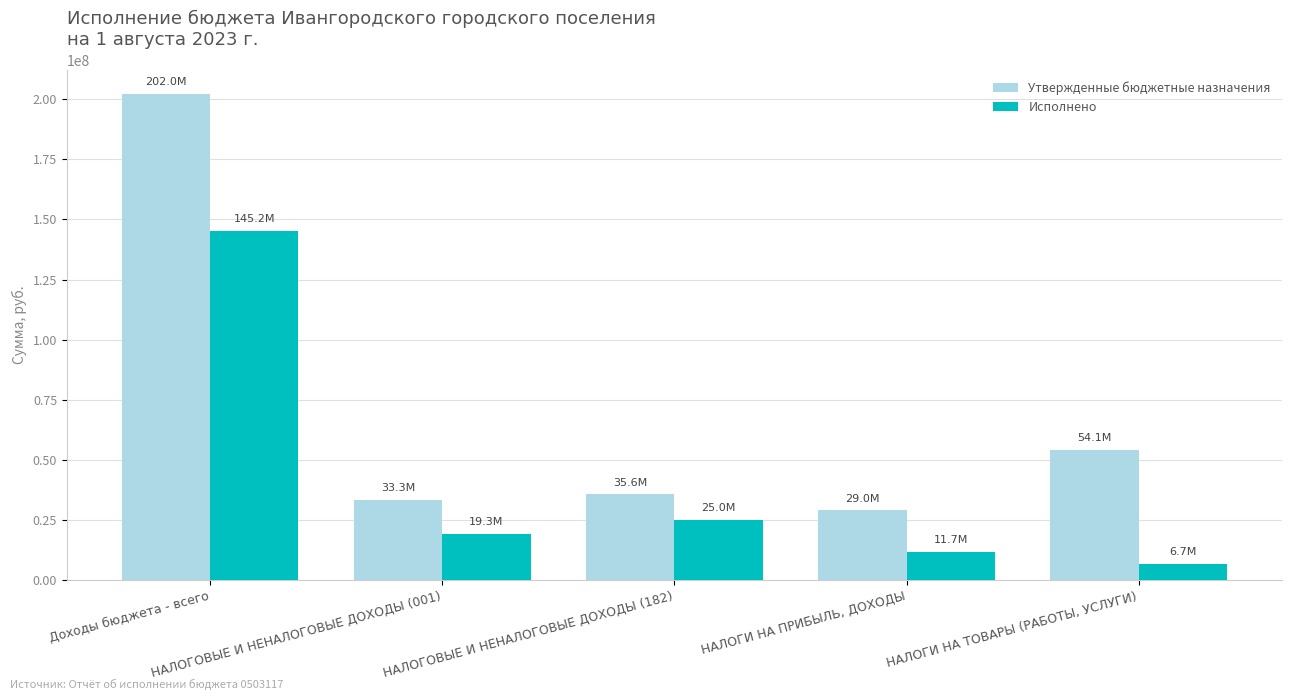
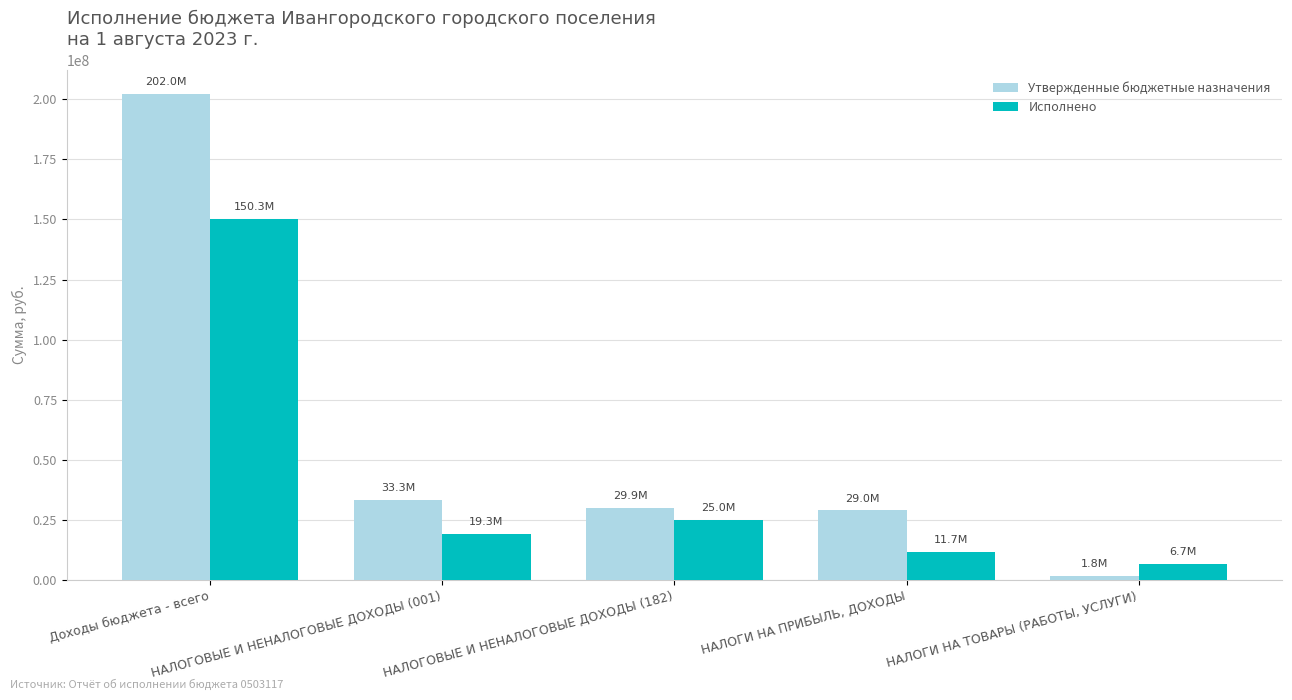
  {
    "Утвержденные бюджетные назначения": {
      "Доходы бюджета - всего": "202.0M",
      "НАЛОГОВЫЕ И НЕНАЛОГОВЫЕ ДОХОДЫ (001)": "33.3M",
-     "НАЛОГОВЫЕ И НЕНАЛОГОВЫЕ ДОХОДЫ (182)": "35.6M",
+     "НАЛОГОВЫЕ И НЕНАЛОГОВЫЕ ДОХОДЫ (182)": "29.9M",
      "НАЛОГИ НА ПРИБЫЛЬ, ДОХОДЫ": "29.0M",
-     "НАЛОГИ НА ТОВАРЫ (РАБОТЫ, УСЛУГИ)": "54.1M"
+     "НАЛОГИ НА ТОВАРЫ (РАБОТЫ, УСЛУГИ)": "1.8M"
    },
    "Исполнено": {
-     "Доходы бюджета - всего": "145.2M",
+     "Доходы бюджета - всего": "150.3M",
      "НАЛОГОВЫЕ И НЕНАЛОГОВЫЕ ДОХОДЫ (001)": "19.3M",
      "НАЛОГОВЫЕ И НЕНАЛОГОВЫЕ ДОХОДЫ (182)": "25.0M",
      "НАЛОГИ НА ПРИБЫЛЬ, ДОХОДЫ": "11.7M",
      "НАЛОГИ НА ТОВАРЫ (РАБОТЫ, УСЛУГИ)": "6.7M"
    }
  }
